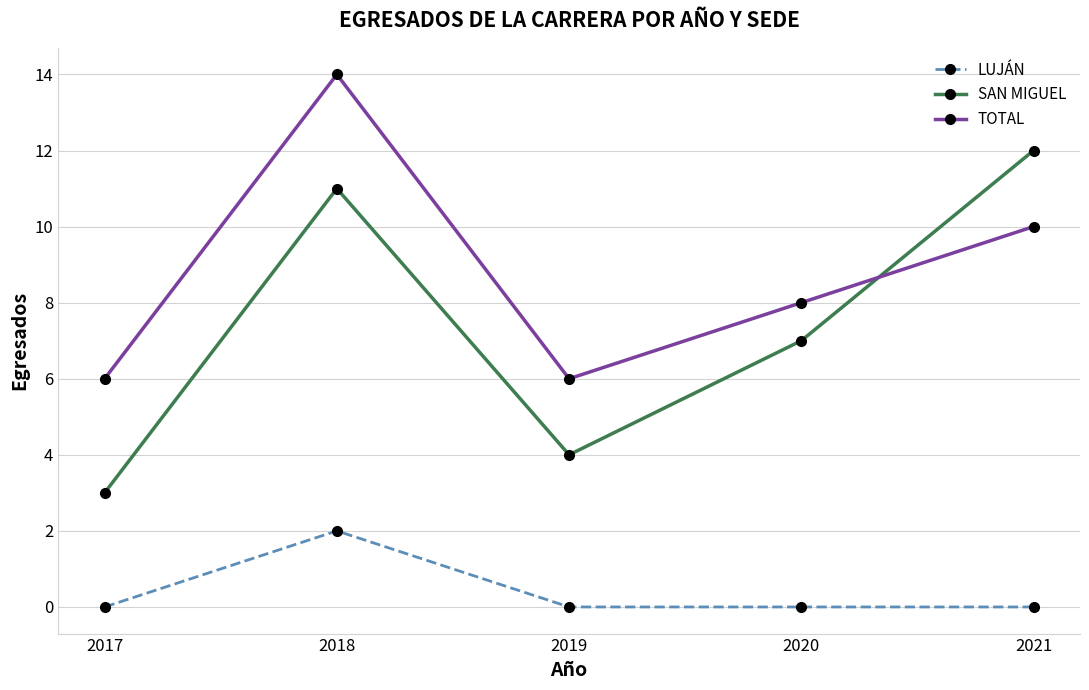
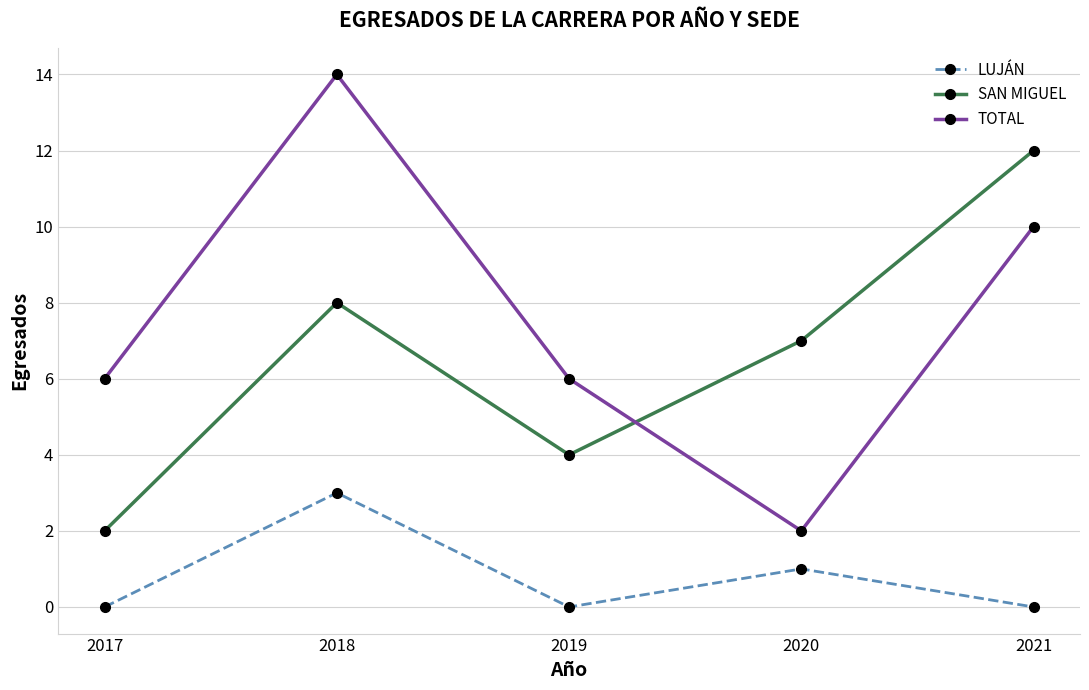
  {
    "LUJÁN": {
      "2017": 0,
-     "2018": 2,
+     "2018": 3,
      "2019": 0,
-     "2020": 0,
+     "2020": 1,
      "2021": 0
    },
    "SAN MIGUEL": {
-     "2017": 3,
-     "2018": 11,
+     "2017": 2,
+     "2018": 8,
      "2019": 4,
      "2020": 7,
      "2021": 12
    },
    "TOTAL": {
      "2017": 6,
      "2018": 14,
      "2019": 6,
-     "2020": 8,
+     "2020": 2,
      "2021": 10
    }
  }
